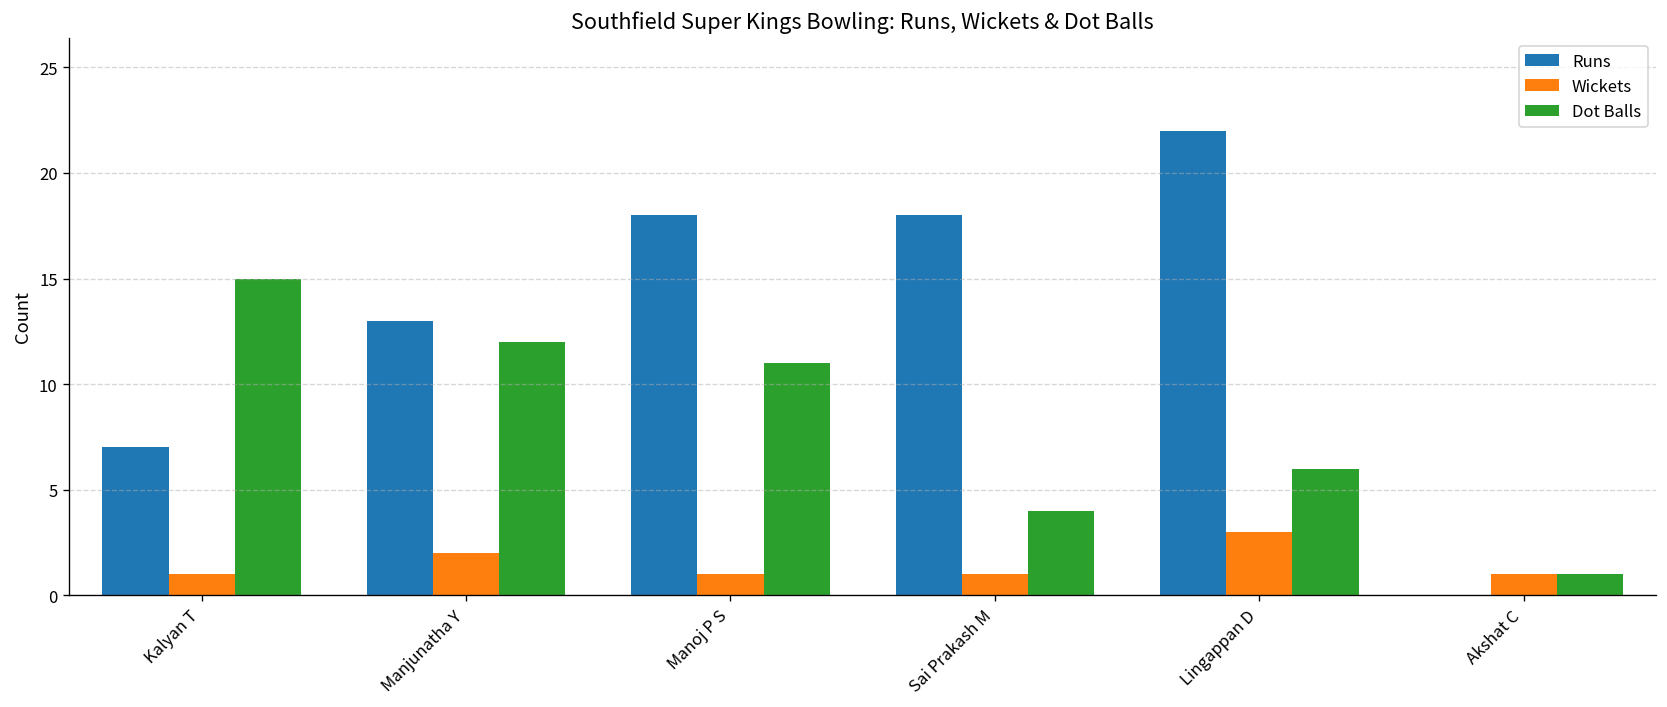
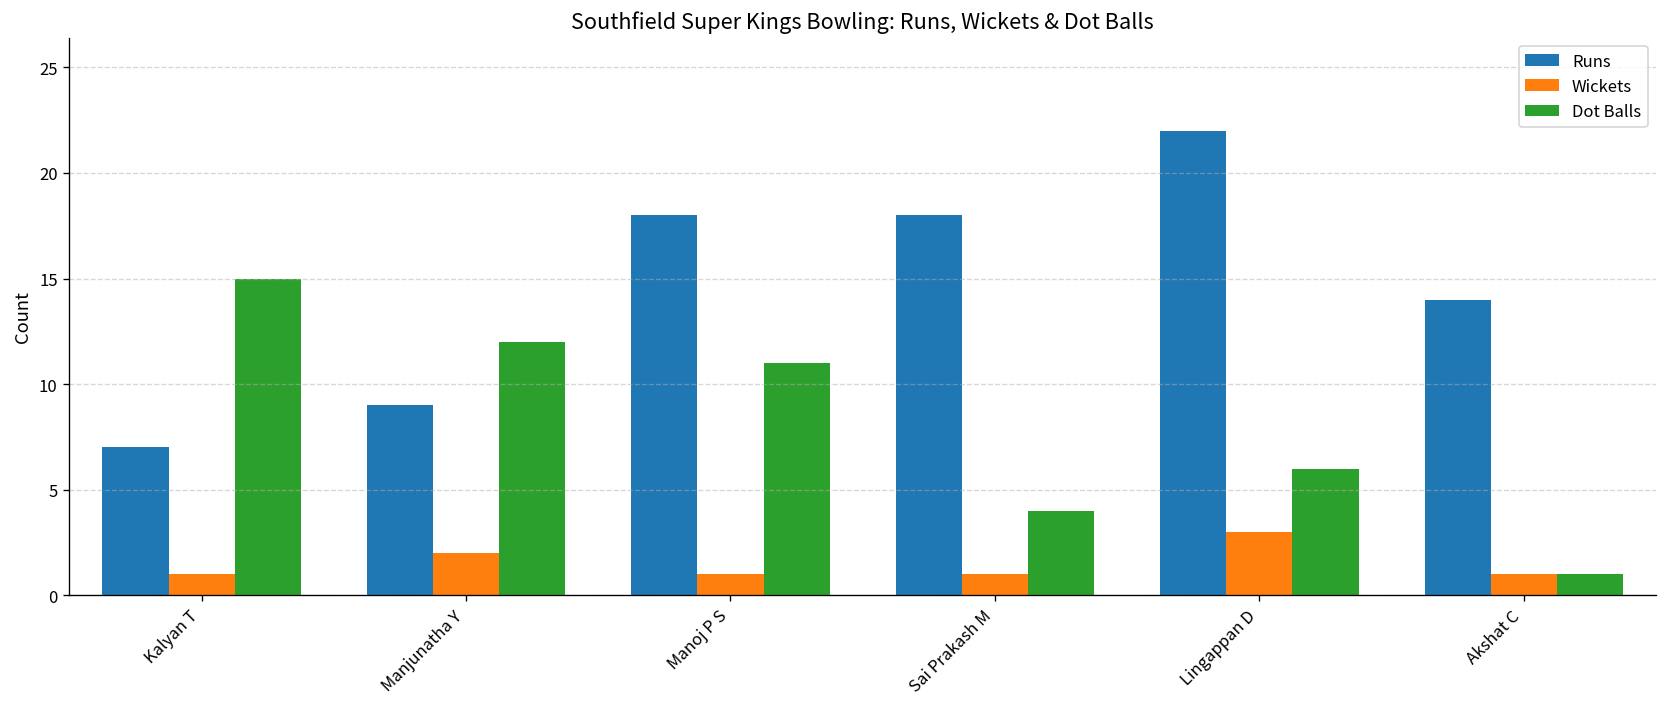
  {
    "Runs": {
      "Kalyan T": 7,
-     "Manjunatha Y": 13,
+     "Manjunatha Y": 9,
      "Manoj P S": 18,
      "Sai Prakash M": 18,
      "Lingappan D": 22,
-     "Akshat C": 0
+     "Akshat C": 14
    },
    "Wickets": {
      "Kalyan T": 1,
      "Manjunatha Y": 2,
      "Manoj P S": 1,
      "Sai Prakash M": 1,
      "Lingappan D": 3,
      "Akshat C": 1
    },
    "Dot Balls": {
      "Kalyan T": 15,
      "Manjunatha Y": 12,
      "Manoj P S": 11,
      "Sai Prakash M": 4,
      "Lingappan D": 6,
      "Akshat C": 1
    }
  }
